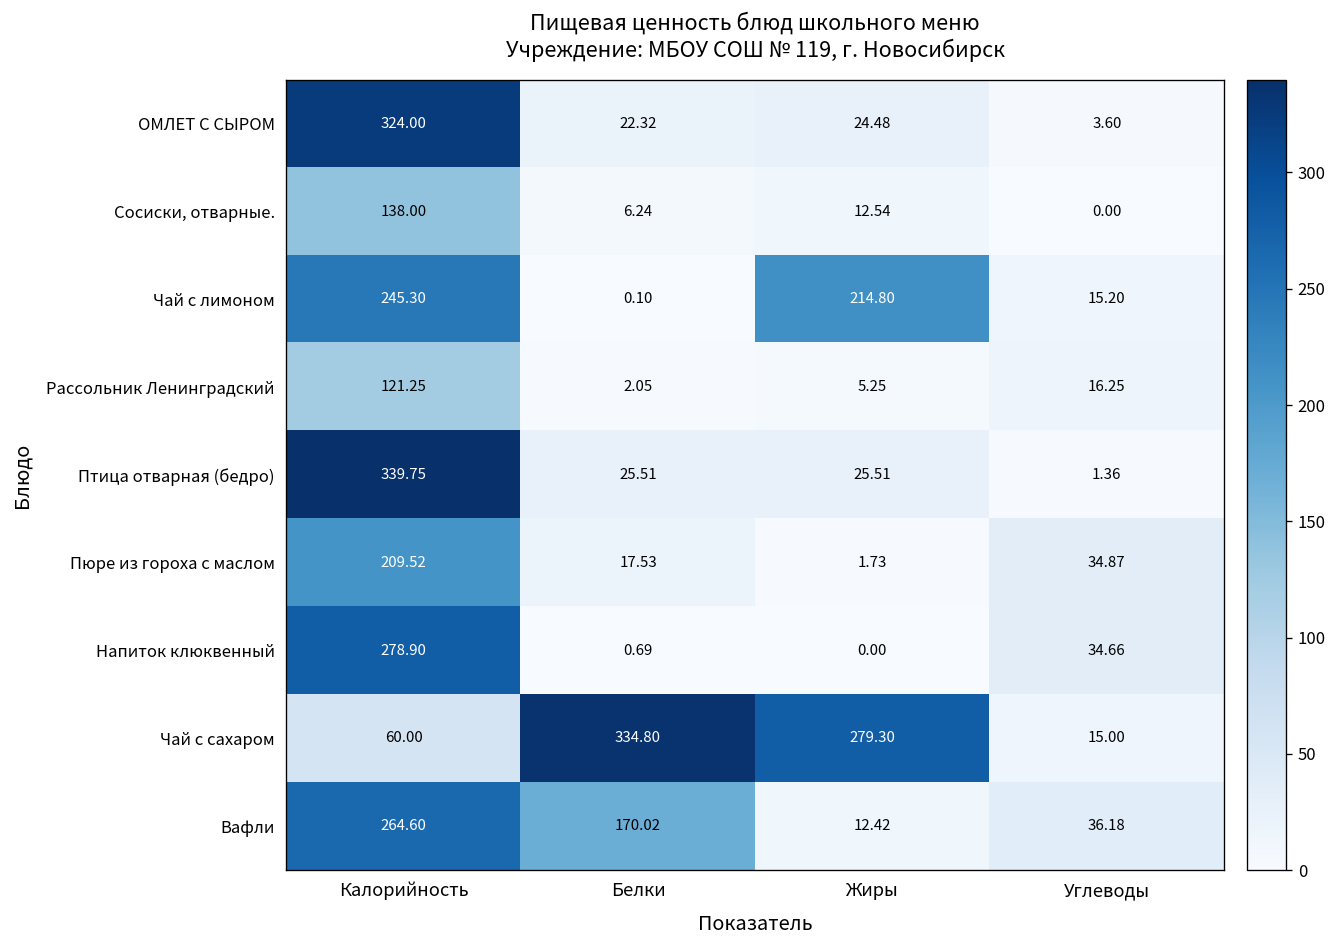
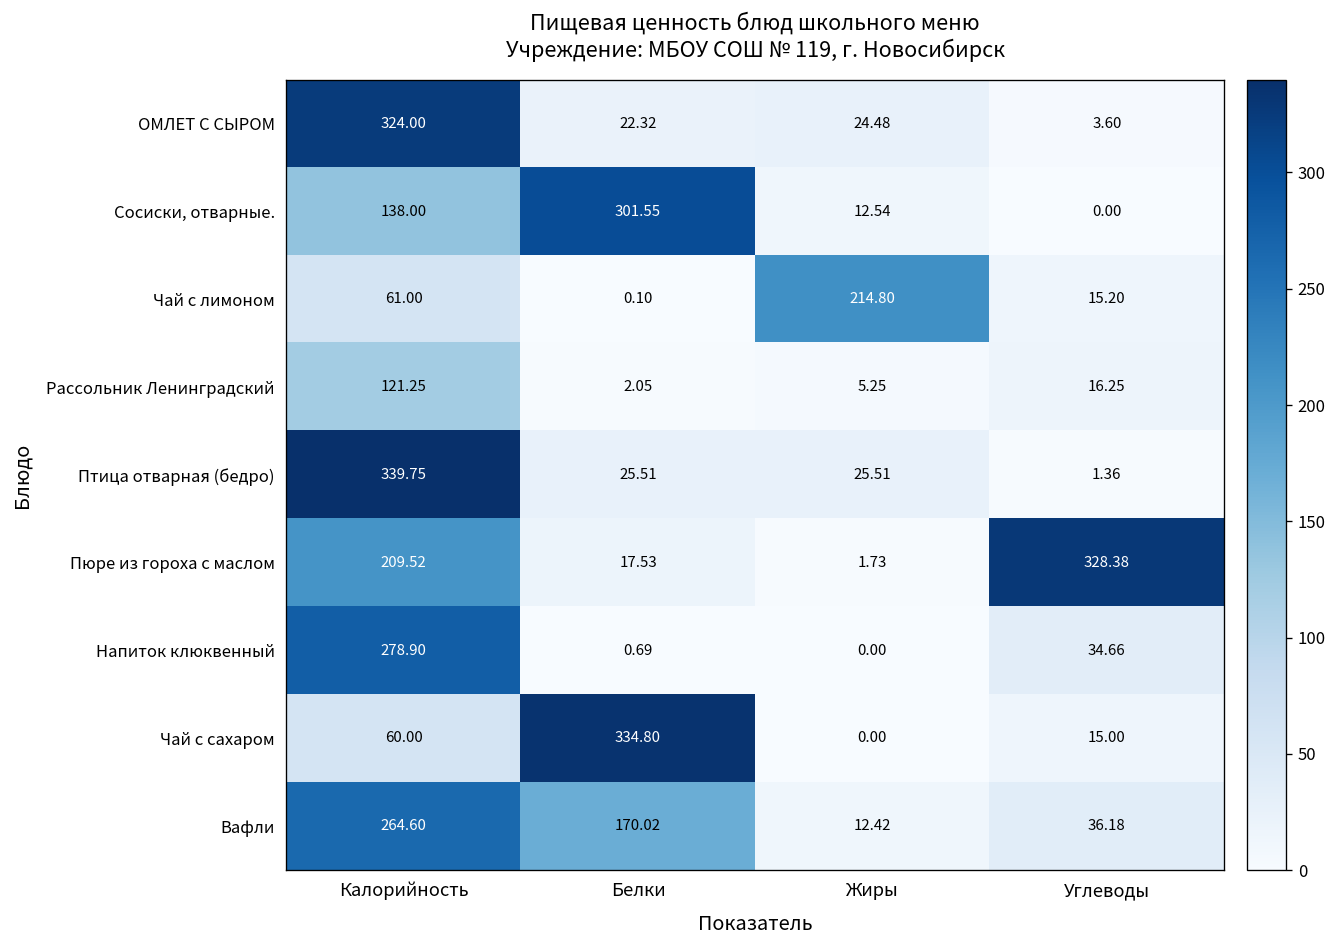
  {
    "ОМЛЕТ С СЫРОМ": {
      "Калорийность": 324.00,
      "Белки": 22.32,
      "Жиры": 24.48,
      "Углеводы": 3.60
    },
    "Сосиски, отварные.": {
      "Калорийность": 138.00,
-     "Белки": 6.24,
+     "Белки": 301.55,
      "Жиры": 12.54,
      "Углеводы": 0.00
    },
    "Чай с лимоном": {
-     "Калорийность": 245.30,
+     "Калорийность": 61.00,
      "Белки": 0.10,
      "Жиры": 214.80,
      "Углеводы": 15.20
    },
    "Рассольник Ленинградский": {
      "Калорийность": 121.25,
      "Белки": 2.05,
      "Жиры": 5.25,
      "Углеводы": 16.25
    },
    "Птица отварная (бедро)": {
      "Калорийность": 339.75,
      "Белки": 25.51,
      "Жиры": 25.51,
      "Углеводы": 1.36
    },
    "Пюре из гороха с маслом": {
      "Калорийность": 209.52,
      "Белки": 17.53,
      "Жиры": 1.73,
-     "Углеводы": 34.87
+     "Углеводы": 328.38
    },
    "Напиток клюквенный": {
      "Калорийность": 278.90,
      "Белки": 0.69,
      "Жиры": 0.00,
      "Углеводы": 34.66
    },
    "Чай с сахаром": {
      "Калорийность": 60.00,
      "Белки": 334.80,
-     "Жиры": 279.30,
+     "Жиры": 0.00,
      "Углеводы": 15.00
    },
    "Вафли": {
      "Калорийность": 264.60,
      "Белки": 170.02,
      "Жиры": 12.42,
      "Углеводы": 36.18
    }
  }
